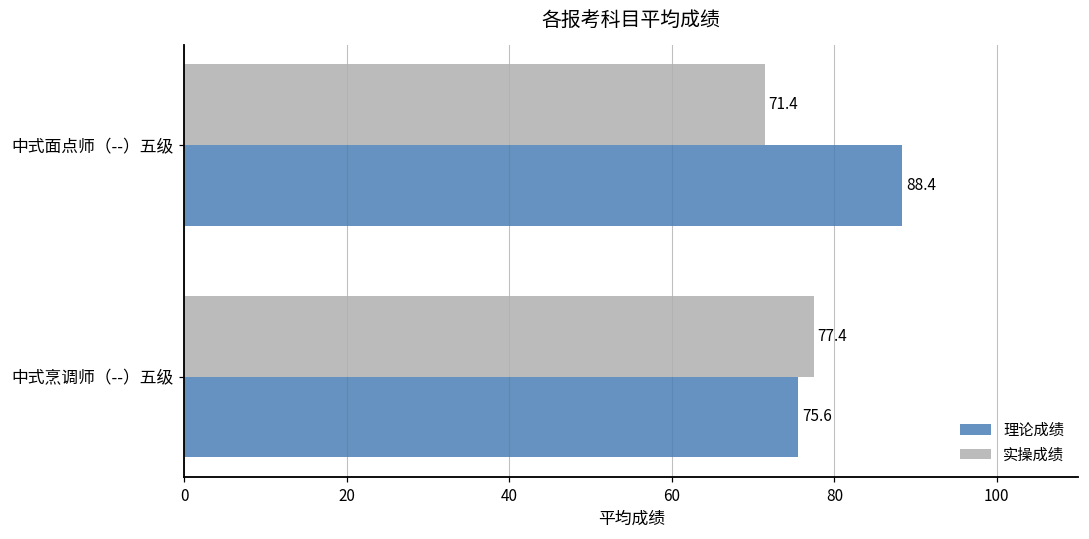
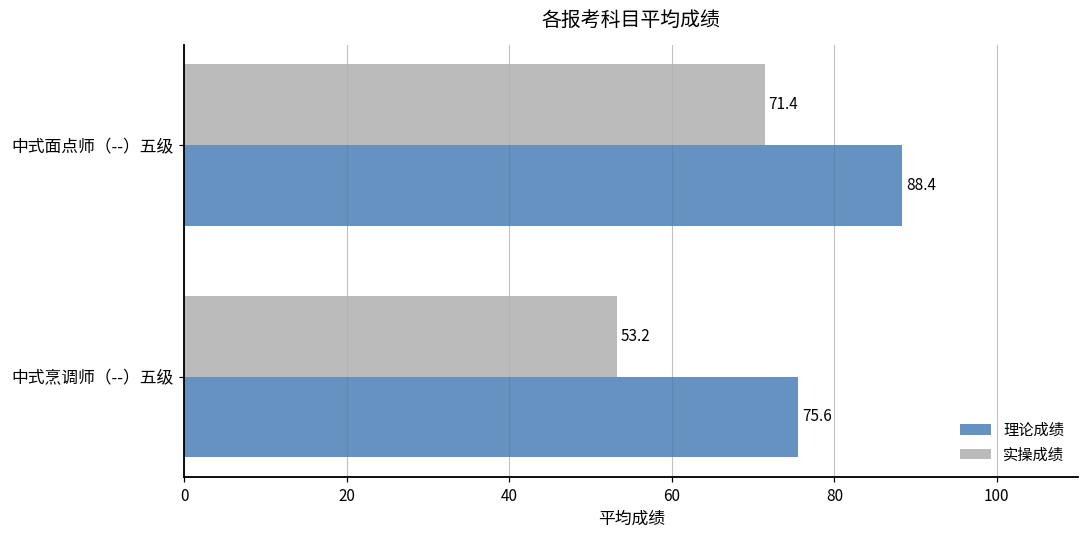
  {
    "理论成绩": {
      "中式面点师（--）五级": 88.4,
      "中式烹调师（--）五级": 75.6
    },
    "实操成绩": {
      "中式面点师（--）五级": 71.4,
-     "中式烹调师（--）五级": 77.4
+     "中式烹调师（--）五级": 53.2
    }
  }
